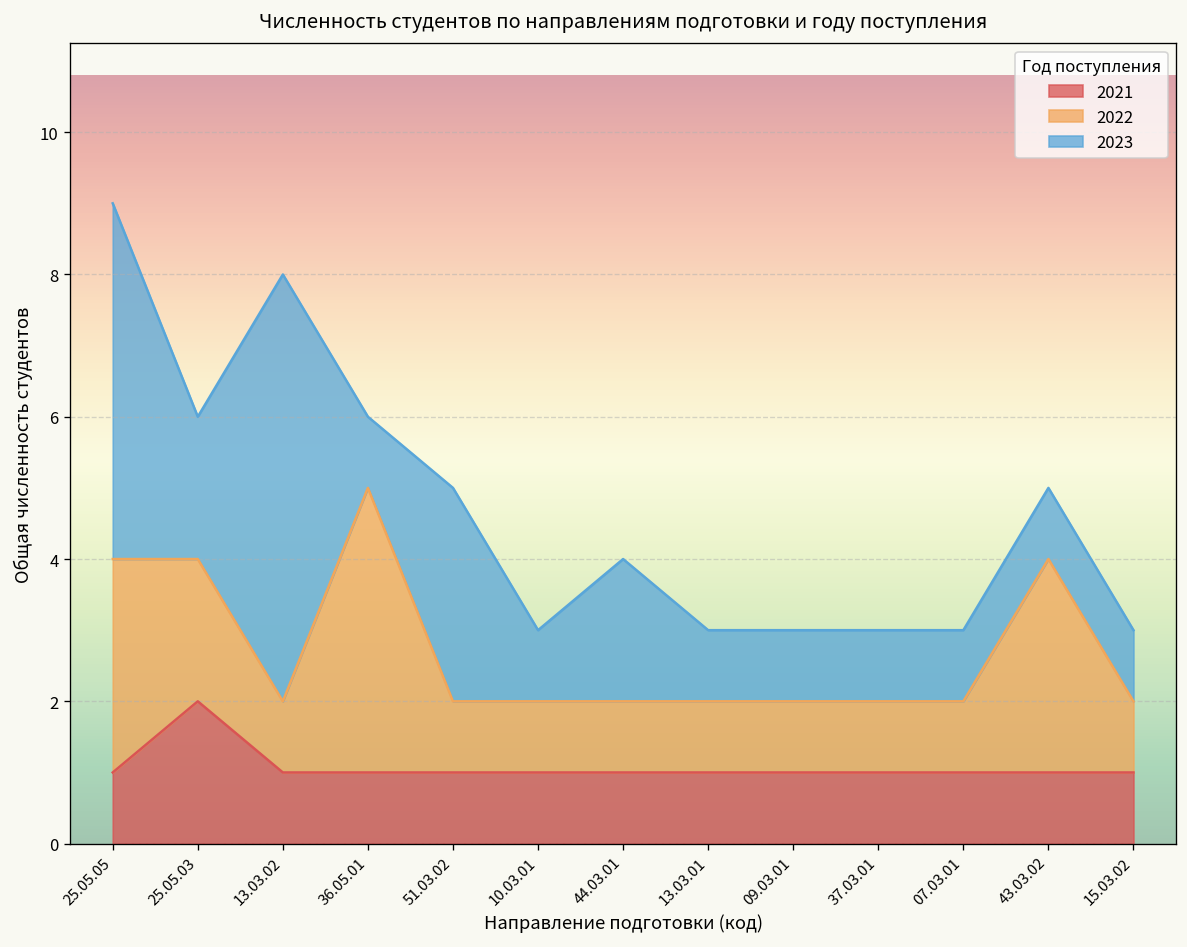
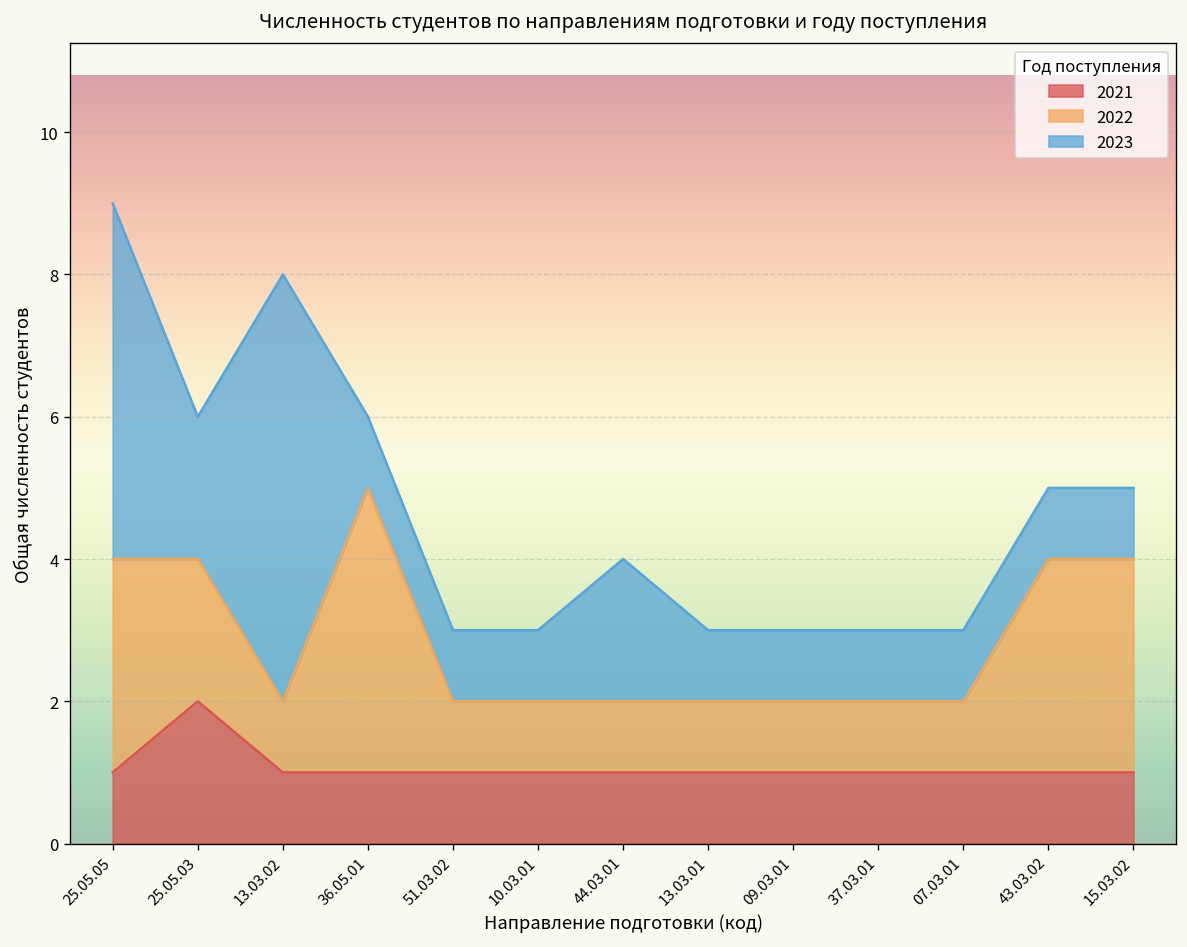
  {
    "2021": {
      "25.05.05": 1,
      "25.05.03": 2,
      "13.03.02": 1,
      "36.05.01": 1,
      "51.03.02": 1,
      "10.03.01": 1,
      "44.03.01": 1,
      "13.03.01": 1,
      "09.03.01": 1,
      "37.03.01": 1,
      "07.03.01": 1,
      "43.03.02": 1,
      "15.03.02": 1
    },
    "2022": {
      "25.05.05": 4,
      "25.05.03": 4,
      "13.03.02": 2,
      "36.05.01": 5,
      "51.03.02": 2,
      "10.03.01": 2,
      "44.03.01": 2,
      "13.03.01": 2,
      "09.03.01": 2,
      "37.03.01": 2,
      "07.03.01": 2,
      "43.03.02": 4,
-     "15.03.02": 1
+     "15.03.02": 3
    },
    "2023": {
      "25.05.05": 5,
      "25.05.03": 2,
      "13.03.02": 6,
      "36.05.01": 1,
-     "51.03.02": 3,
+     "51.03.02": 1,
      "10.03.01": 1,
      "44.03.01": 2,
      "13.03.01": 1,
      "09.03.01": 1,
      "37.03.01": 1,
      "07.03.01": 1,
      "43.03.02": 1,
      "15.03.02": 1
    }
  }
